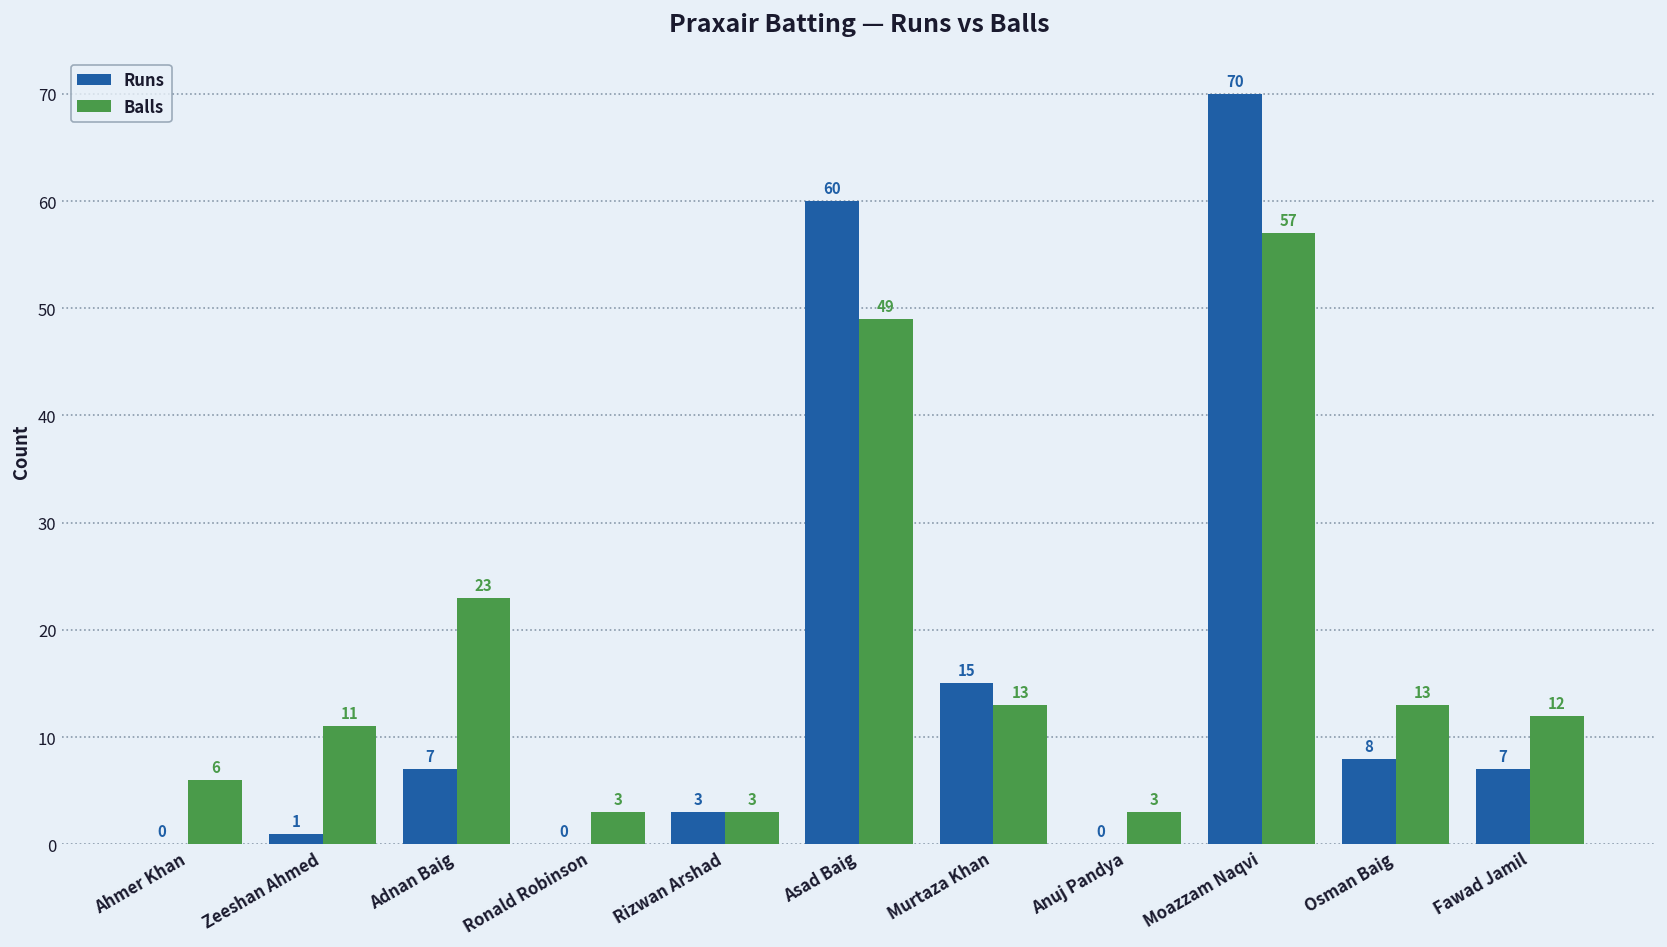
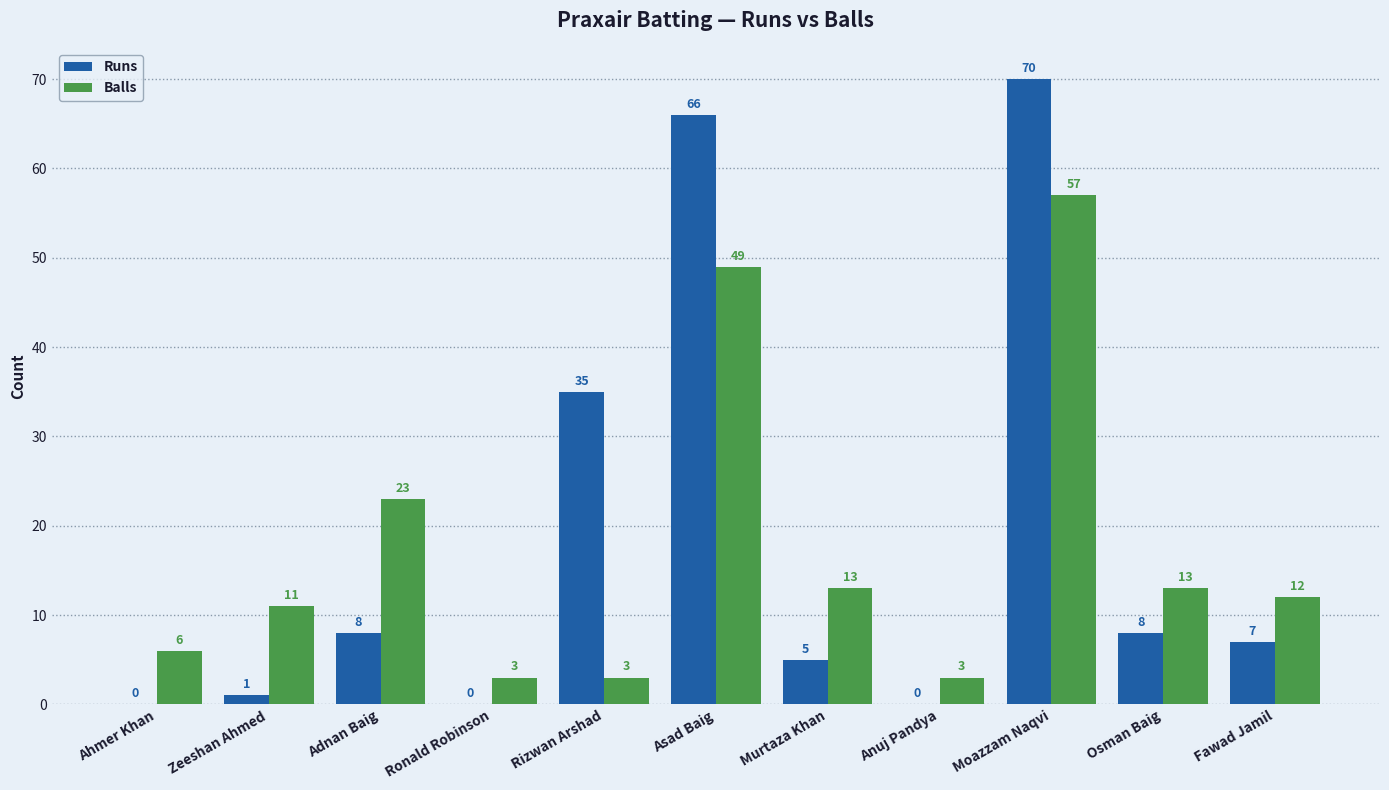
  {
    "Runs": {
      "Ahmer Khan": 0,
      "Zeeshan Ahmed": 1,
-     "Adnan Baig": 7,
+     "Adnan Baig": 8,
      "Ronald Robinson": 0,
-     "Rizwan Arshad": 3,
-     "Asad Baig": 60,
-     "Murtaza Khan": 15,
+     "Rizwan Arshad": 35,
+     "Asad Baig": 66,
+     "Murtaza Khan": 5,
      "Anuj Pandya": 0,
      "Moazzam Naqvi": 70,
      "Osman Baig": 8,
      "Fawad Jamil": 7
    },
    "Balls": {
      "Ahmer Khan": 6,
      "Zeeshan Ahmed": 11,
      "Adnan Baig": 23,
      "Ronald Robinson": 3,
      "Rizwan Arshad": 3,
      "Asad Baig": 49,
      "Murtaza Khan": 13,
      "Anuj Pandya": 3,
      "Moazzam Naqvi": 57,
      "Osman Baig": 13,
      "Fawad Jamil": 12
    }
  }
